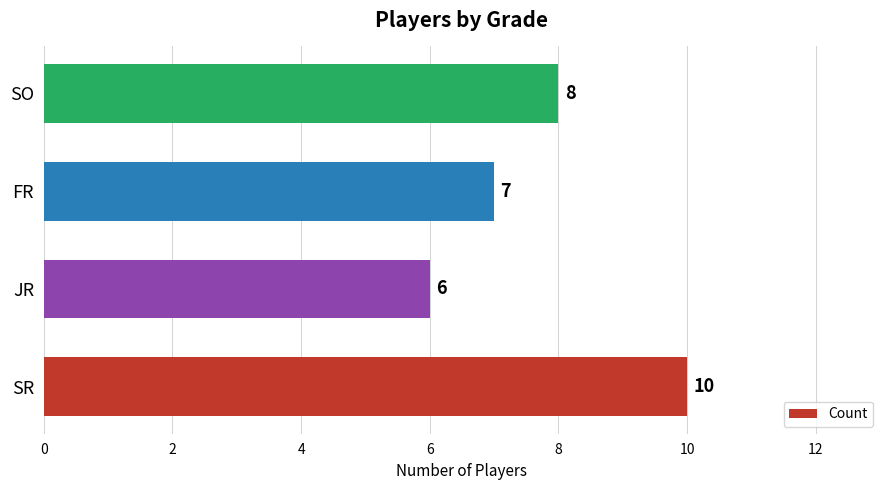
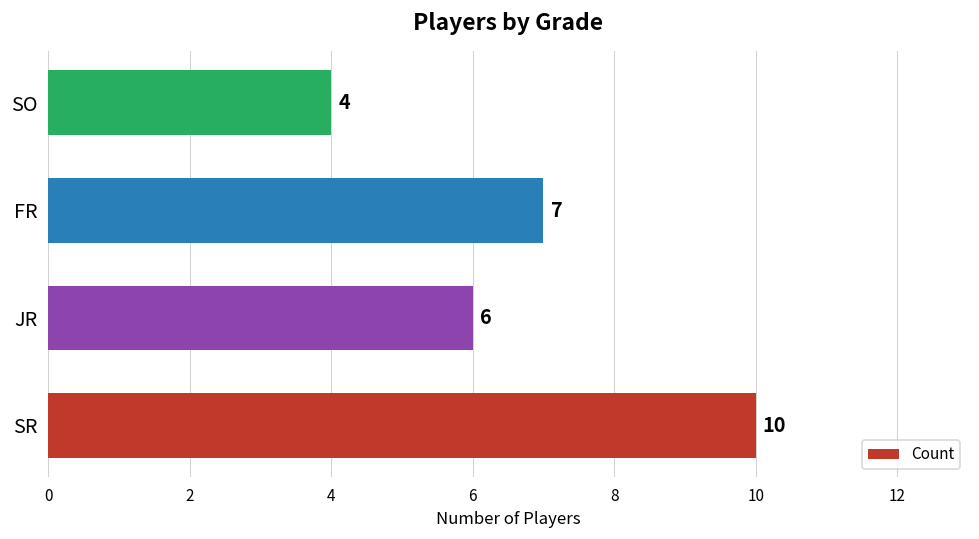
  {
-   "SO": 8,
+   "SO": 4,
    "FR": 7,
    "JR": 6,
    "SR": 10
  }
